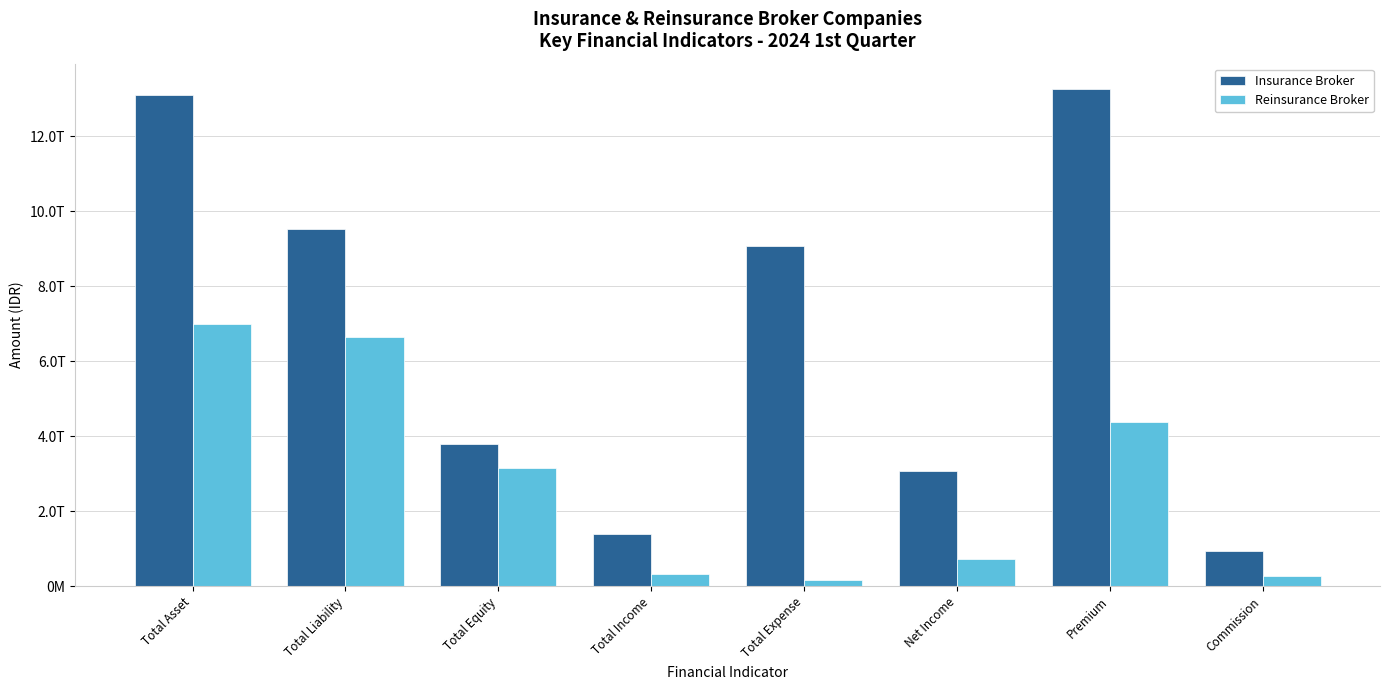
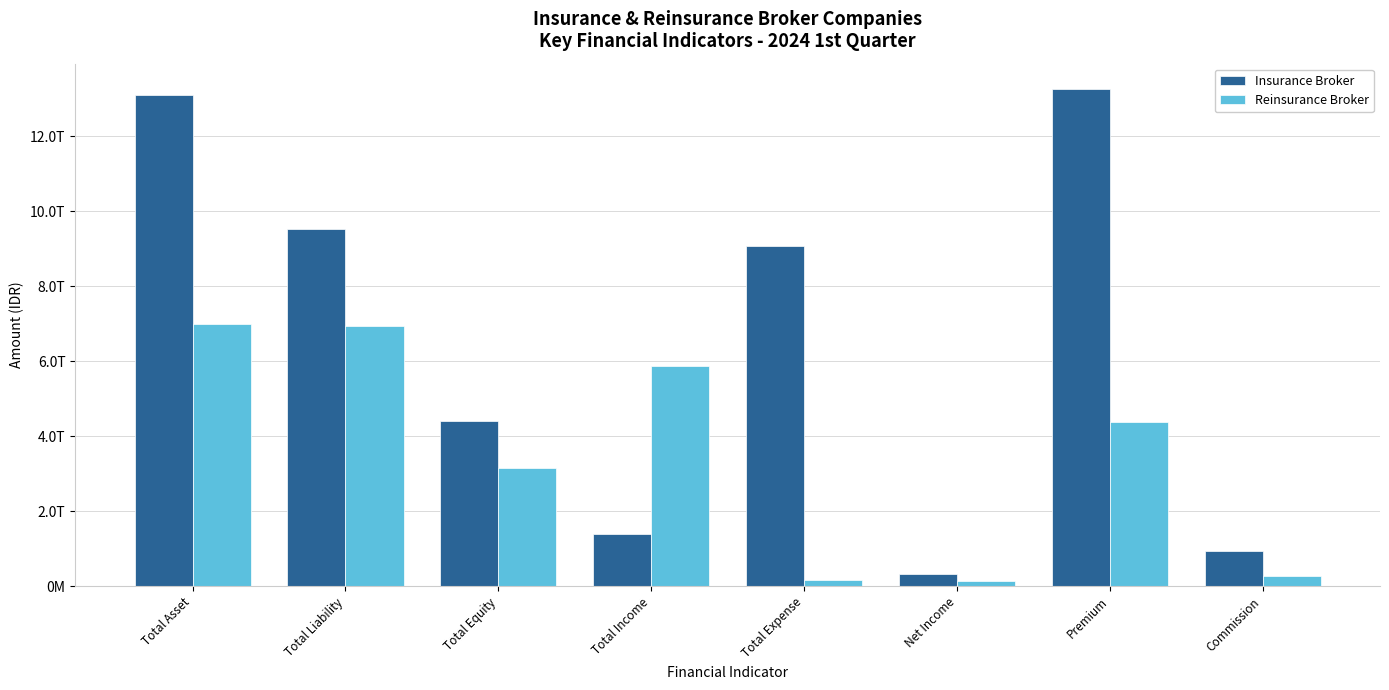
  {
    "Insurance Broker": {
      "Total Asset": "13.1T",
      "Total Liability": "9.5T",
-     "Total Equity": "3.8T",
+     "Total Equity": "4.4T",
      "Total Income": "1.4T",
      "Total Expense": "9.1T",
-     "Net Income": "3.1T",
+     "Net Income": "0.3T",
      "Premium": "13.3T",
      "Commission": "0.9T"
    },
    "Reinsurance Broker": {
      "Total Asset": "7.0T",
-     "Total Liability": "6.7T",
+     "Total Liability": "6.9T",
      "Total Equity": "3.2T",
-     "Total Income": "0.3T",
+     "Total Income": "5.9T",
      "Total Expense": "0.2T",
-     "Net Income": "0.7T",
+     "Net Income": "0.1T",
      "Premium": "4.4T",
      "Commission": "0.3T"
    }
  }
